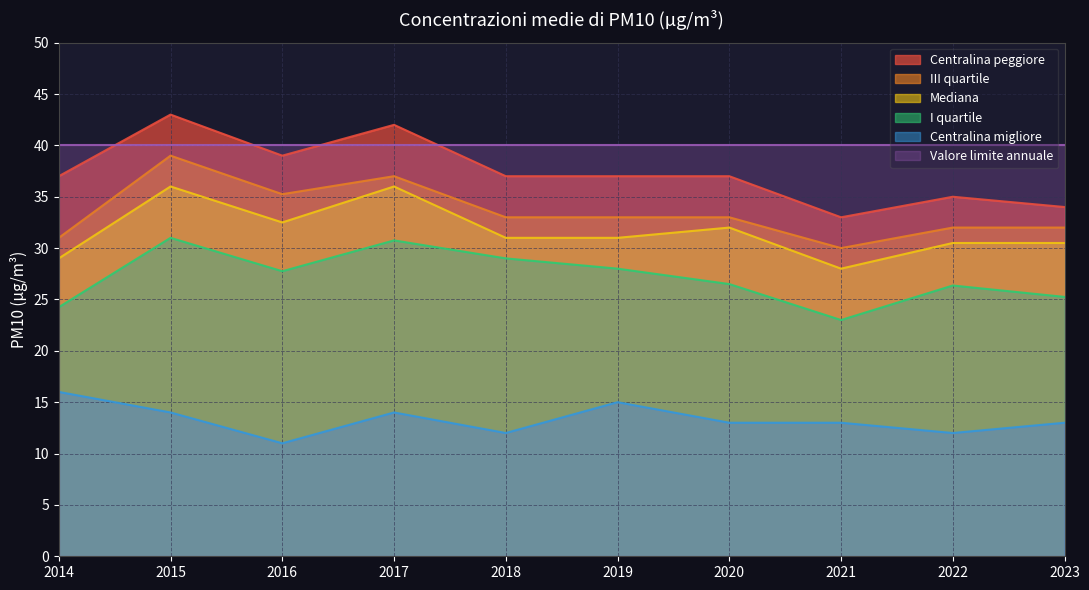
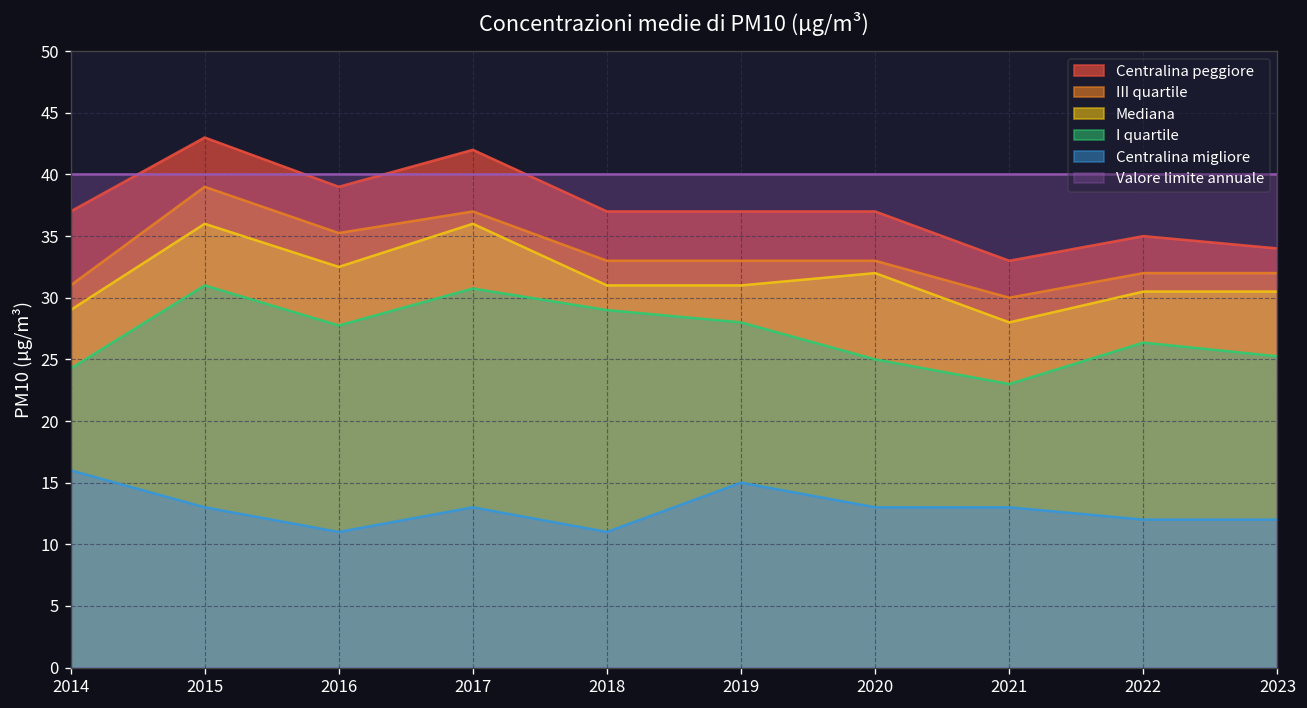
  {
    "I quartile": {
      "2014": 24.3,
      "2015": 31.0,
      "2016": 27.8,
      "2017": 30.8,
      "2018": 29.0,
      "2019": 28.0,
-     "2020": 26.5,
+     "2020": 25.0,
      "2021": 23.0,
      "2022": 26.4,
      "2023": 25.3
    },
    "Centralina migliore": {
      "2014": 16,
-     "2015": 14,
+     "2015": 13,
      "2016": 11,
-     "2017": 14,
-     "2018": 12,
+     "2017": 13,
+     "2018": 11,
      "2019": 15,
      "2020": 13,
      "2021": 13,
      "2022": 12,
-     "2023": 13
+     "2023": 12
    },
    "Valore limite annuale": {
      "2014": 40.0,
      "2015": 40.0,
      "2016": 40.0,
      "2017": 40.0,
      "2018": 40.0,
      "2019": 40.0,
      "2020": 40.0,
      "2021": 40.0,
      "2023": 40.0
    }
  }
